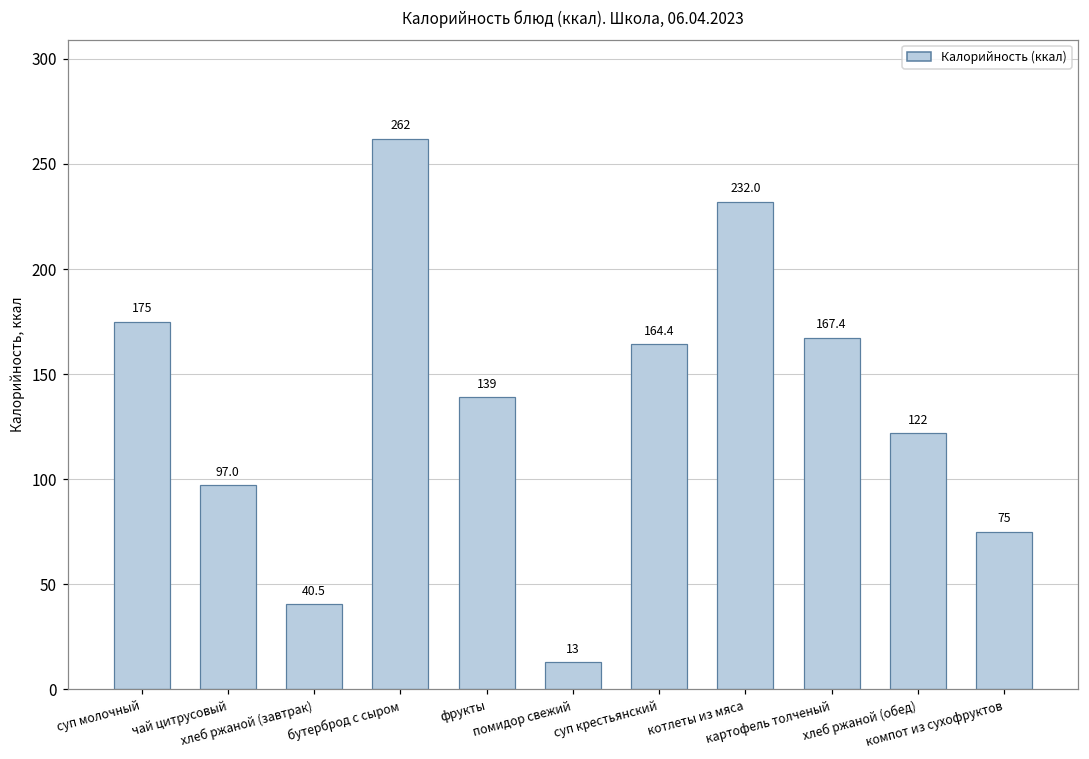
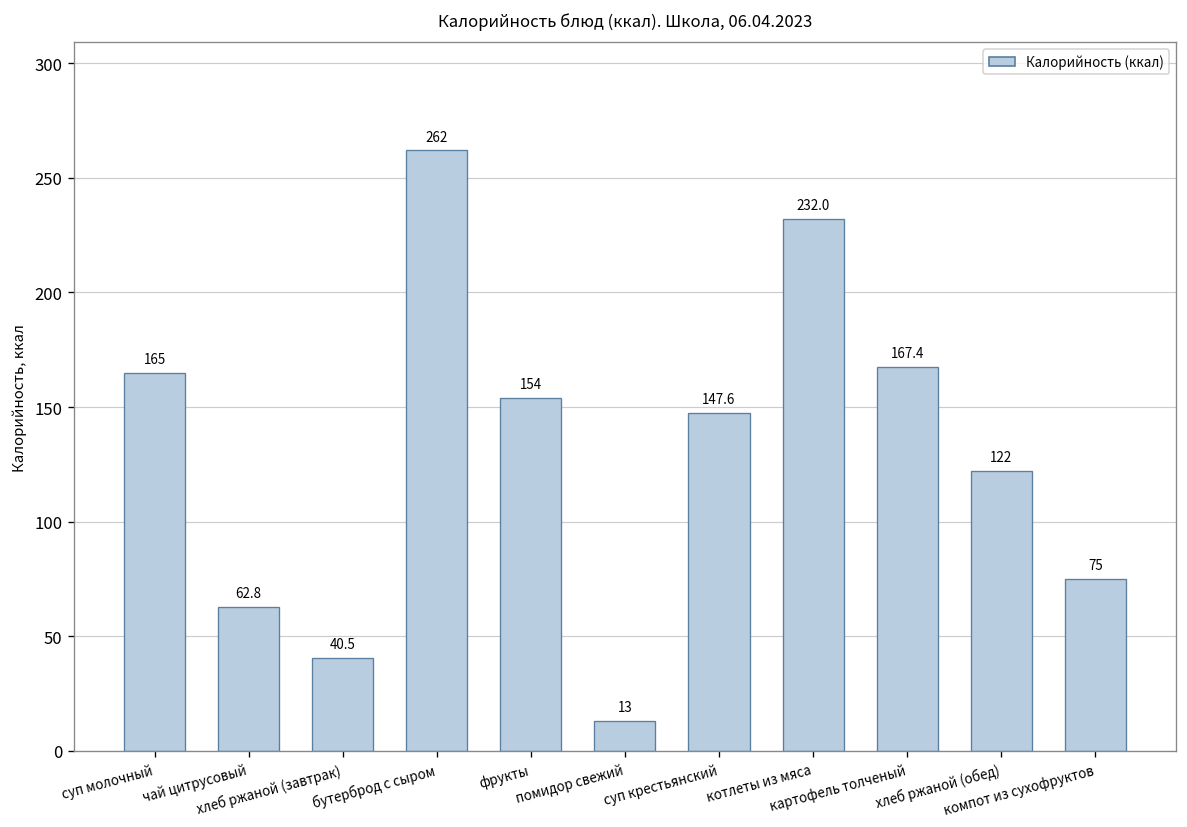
  {
-   "суп молочный": 175,
-   "чай цитрусовый": 97.0,
+   "суп молочный": 165,
+   "чай цитрусовый": 62.8,
    "хлеб ржаной (завтрак)": 40.5,
    "бутерброд с сыром": 262,
-   "фрукты": 139,
+   "фрукты": 154,
    "помидор свежий": 13,
-   "суп крестьянский": 164.4,
+   "суп крестьянский": 147.6,
    "котлеты из мяса": 232.0,
    "картофель толченый": 167.4,
    "хлеб ржаной (обед)": 122,
    "компот из сухофруктов": 75
  }
